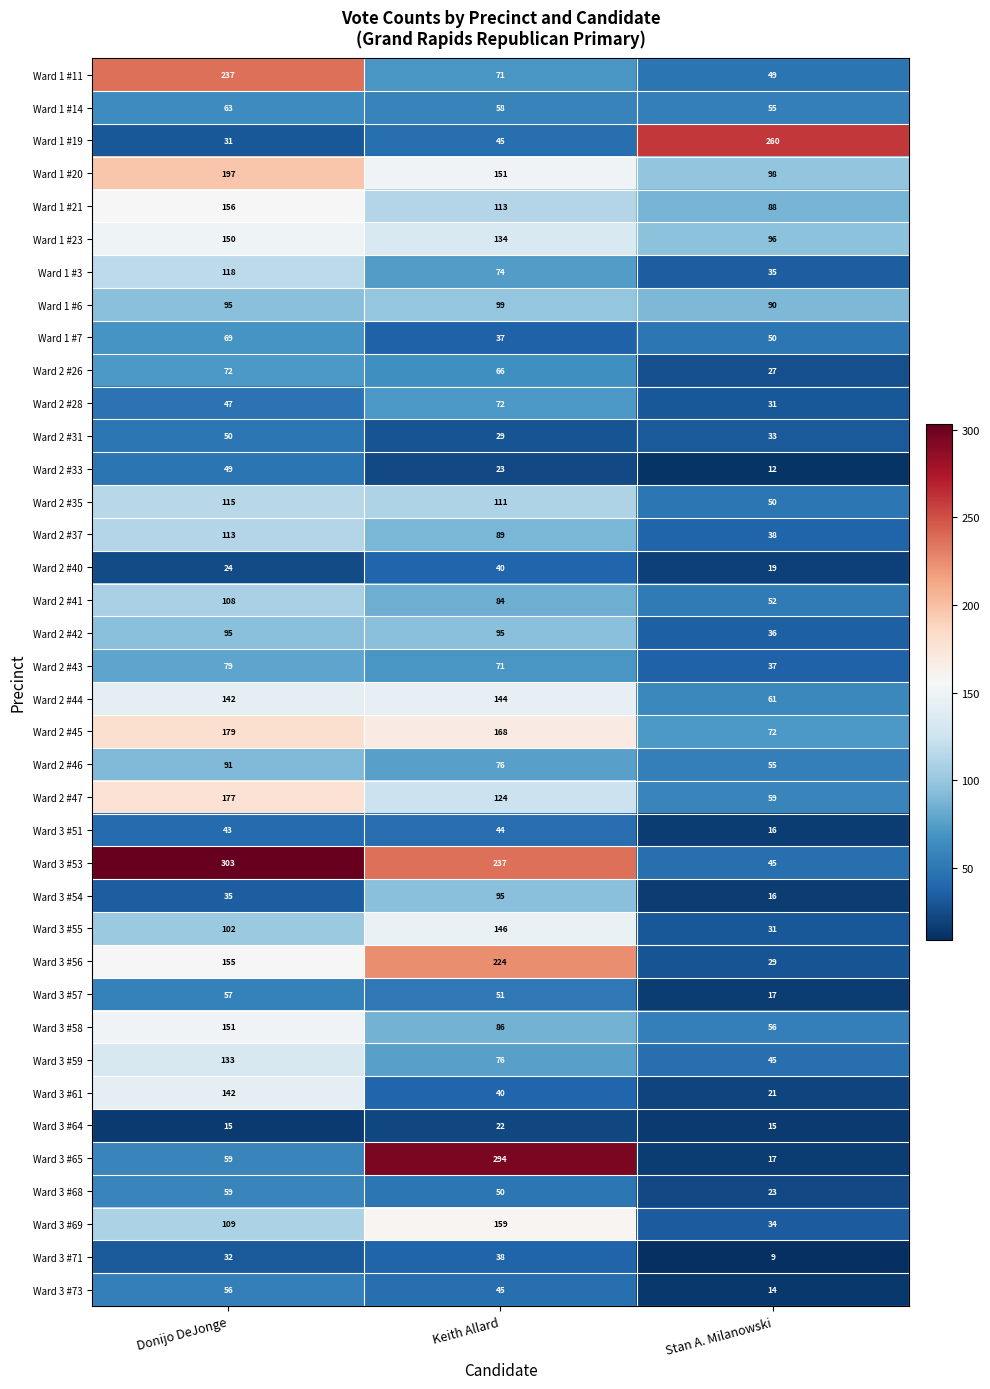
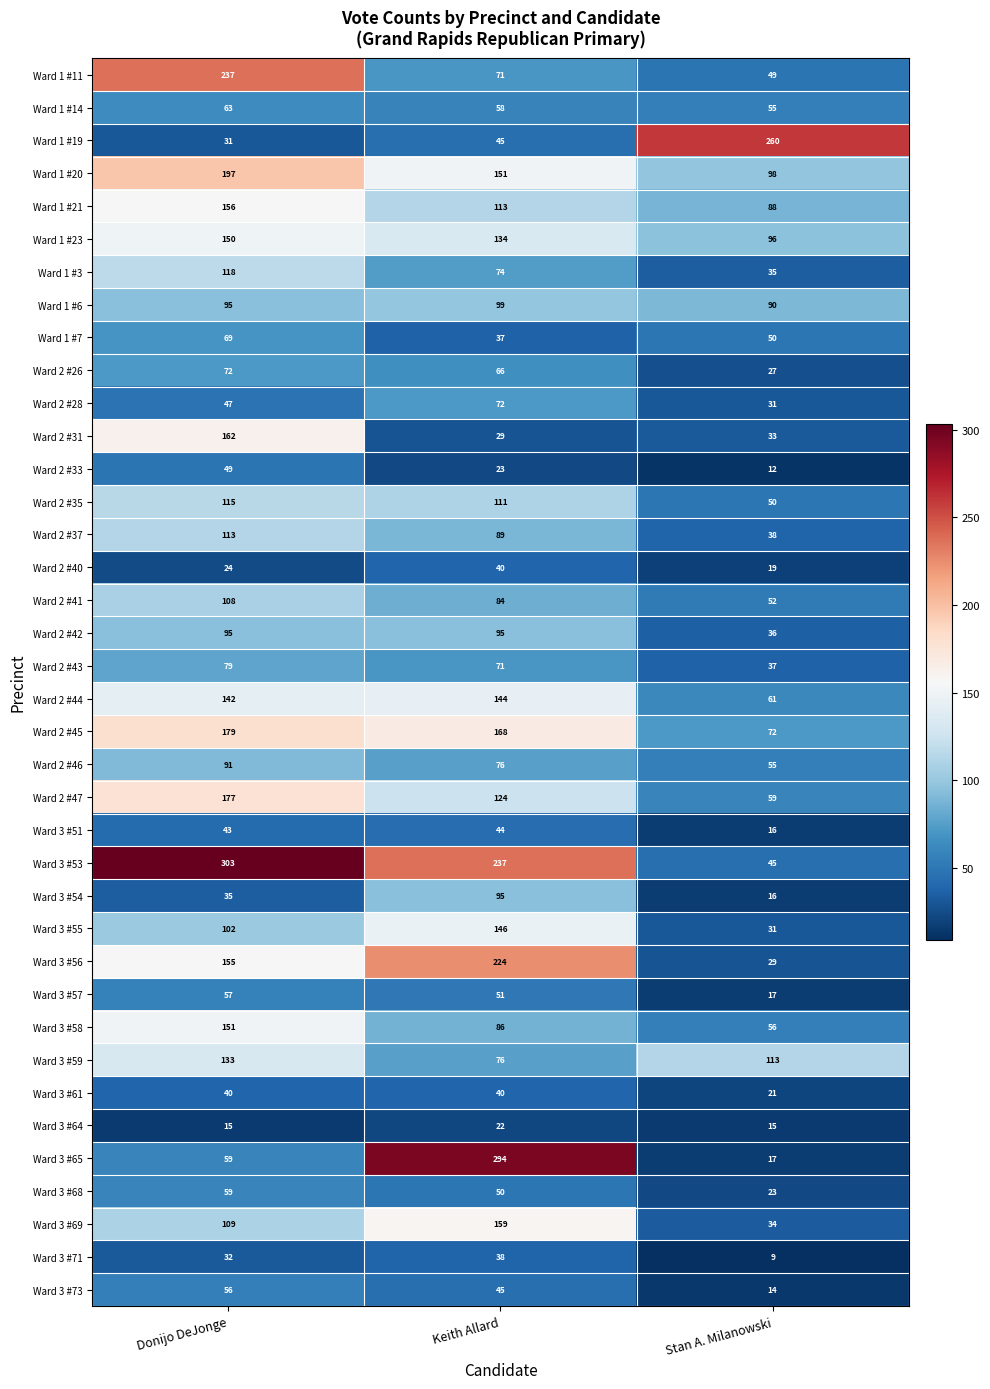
  {
    "Ward 1 #11": {
      "Donijo DeJonge": 237,
      "Keith Allard": 71,
      "Stan A. Milanowski": 49
    },
    "Ward 1 #14": {
      "Donijo DeJonge": 63,
      "Keith Allard": 58,
      "Stan A. Milanowski": 55
    },
    "Ward 1 #19": {
      "Donijo DeJonge": 31,
      "Keith Allard": 45,
      "Stan A. Milanowski": 260
    },
    "Ward 1 #20": {
      "Donijo DeJonge": 197,
      "Keith Allard": 151,
      "Stan A. Milanowski": 98
    },
    "Ward 1 #21": {
      "Donijo DeJonge": 156,
      "Keith Allard": 113,
      "Stan A. Milanowski": 88
    },
    "Ward 1 #23": {
      "Donijo DeJonge": 150,
      "Keith Allard": 134,
      "Stan A. Milanowski": 96
    },
    "Ward 1 #3": {
      "Donijo DeJonge": 118,
      "Keith Allard": 74,
      "Stan A. Milanowski": 35
    },
    "Ward 1 #6": {
      "Donijo DeJonge": 95,
      "Keith Allard": 99,
      "Stan A. Milanowski": 90
    },
    "Ward 1 #7": {
      "Donijo DeJonge": 69,
      "Keith Allard": 37,
      "Stan A. Milanowski": 50
    },
    "Ward 2 #26": {
      "Donijo DeJonge": 72,
      "Keith Allard": 66,
      "Stan A. Milanowski": 27
    },
    "Ward 2 #28": {
      "Donijo DeJonge": 47,
      "Keith Allard": 72,
      "Stan A. Milanowski": 31
    },
    "Ward 2 #31": {
-     "Donijo DeJonge": 50,
+     "Donijo DeJonge": 162,
      "Keith Allard": 29,
      "Stan A. Milanowski": 33
    },
    "Ward 2 #33": {
      "Donijo DeJonge": 49,
      "Keith Allard": 23,
      "Stan A. Milanowski": 12
    },
    "Ward 2 #35": {
      "Donijo DeJonge": 115,
      "Keith Allard": 111,
      "Stan A. Milanowski": 50
    },
    "Ward 2 #37": {
      "Donijo DeJonge": 113,
      "Keith Allard": 89,
      "Stan A. Milanowski": 38
    },
    "Ward 2 #40": {
      "Donijo DeJonge": 24,
      "Keith Allard": 40,
      "Stan A. Milanowski": 19
    },
    "Ward 2 #41": {
      "Donijo DeJonge": 108,
      "Keith Allard": 84,
      "Stan A. Milanowski": 52
    },
    "Ward 2 #42": {
      "Donijo DeJonge": 95,
      "Keith Allard": 95,
      "Stan A. Milanowski": 36
    },
    "Ward 2 #43": {
      "Donijo DeJonge": 79,
      "Keith Allard": 71,
      "Stan A. Milanowski": 37
    },
    "Ward 2 #44": {
      "Donijo DeJonge": 142,
      "Keith Allard": 144,
      "Stan A. Milanowski": 61
    },
    "Ward 2 #45": {
      "Donijo DeJonge": 179,
      "Keith Allard": 168,
      "Stan A. Milanowski": 72
    },
    "Ward 2 #46": {
      "Donijo DeJonge": 91,
      "Keith Allard": 76,
      "Stan A. Milanowski": 55
    },
    "Ward 2 #47": {
      "Donijo DeJonge": 177,
      "Keith Allard": 124,
      "Stan A. Milanowski": 59
    },
    "Ward 3 #51": {
      "Donijo DeJonge": 43,
      "Keith Allard": 44,
      "Stan A. Milanowski": 16
    },
    "Ward 3 #53": {
      "Donijo DeJonge": 303,
      "Keith Allard": 237,
      "Stan A. Milanowski": 45
    },
    "Ward 3 #54": {
      "Donijo DeJonge": 35,
      "Keith Allard": 95,
      "Stan A. Milanowski": 16
    },
    "Ward 3 #55": {
      "Donijo DeJonge": 102,
      "Keith Allard": 146,
      "Stan A. Milanowski": 31
    },
    "Ward 3 #56": {
      "Donijo DeJonge": 155,
      "Keith Allard": 224,
      "Stan A. Milanowski": 29
    },
    "Ward 3 #57": {
      "Donijo DeJonge": 57,
      "Keith Allard": 51,
      "Stan A. Milanowski": 17
    },
    "Ward 3 #58": {
      "Donijo DeJonge": 151,
      "Keith Allard": 86,
      "Stan A. Milanowski": 56
    },
    "Ward 3 #59": {
      "Donijo DeJonge": 133,
      "Keith Allard": 76,
-     "Stan A. Milanowski": 45
+     "Stan A. Milanowski": 113
    },
    "Ward 3 #61": {
-     "Donijo DeJonge": 142,
+     "Donijo DeJonge": 40,
      "Keith Allard": 40,
      "Stan A. Milanowski": 21
    },
    "Ward 3 #64": {
      "Donijo DeJonge": 15,
      "Keith Allard": 22,
      "Stan A. Milanowski": 15
    },
    "Ward 3 #65": {
      "Donijo DeJonge": 59,
      "Keith Allard": 294,
      "Stan A. Milanowski": 17
    },
    "Ward 3 #68": {
      "Donijo DeJonge": 59,
      "Keith Allard": 50,
      "Stan A. Milanowski": 23
    },
    "Ward 3 #69": {
      "Donijo DeJonge": 109,
      "Keith Allard": 159,
      "Stan A. Milanowski": 34
    },
    "Ward 3 #71": {
      "Donijo DeJonge": 32,
      "Keith Allard": 38,
      "Stan A. Milanowski": 9
    },
    "Ward 3 #73": {
      "Donijo DeJonge": 56,
      "Keith Allard": 45,
      "Stan A. Milanowski": 14
    }
  }
